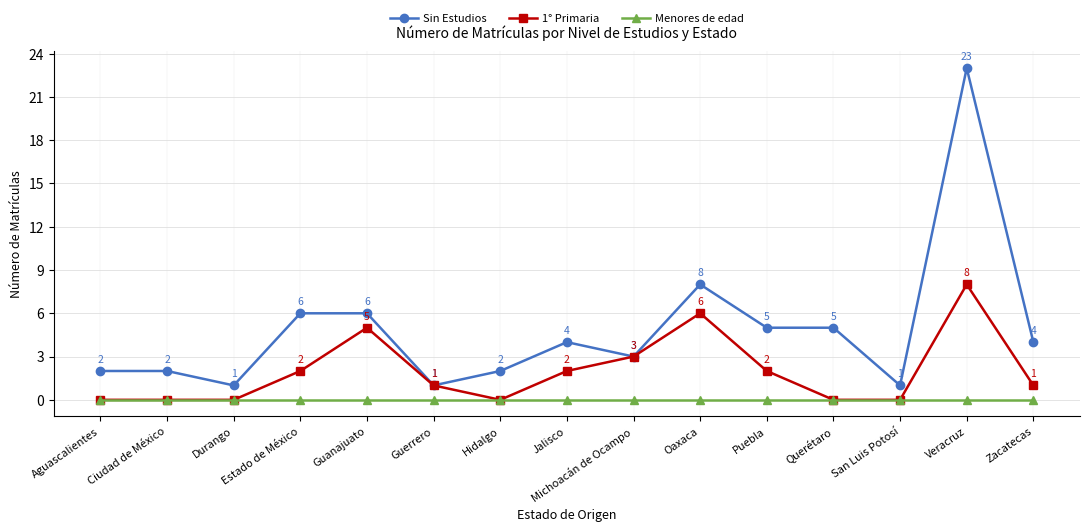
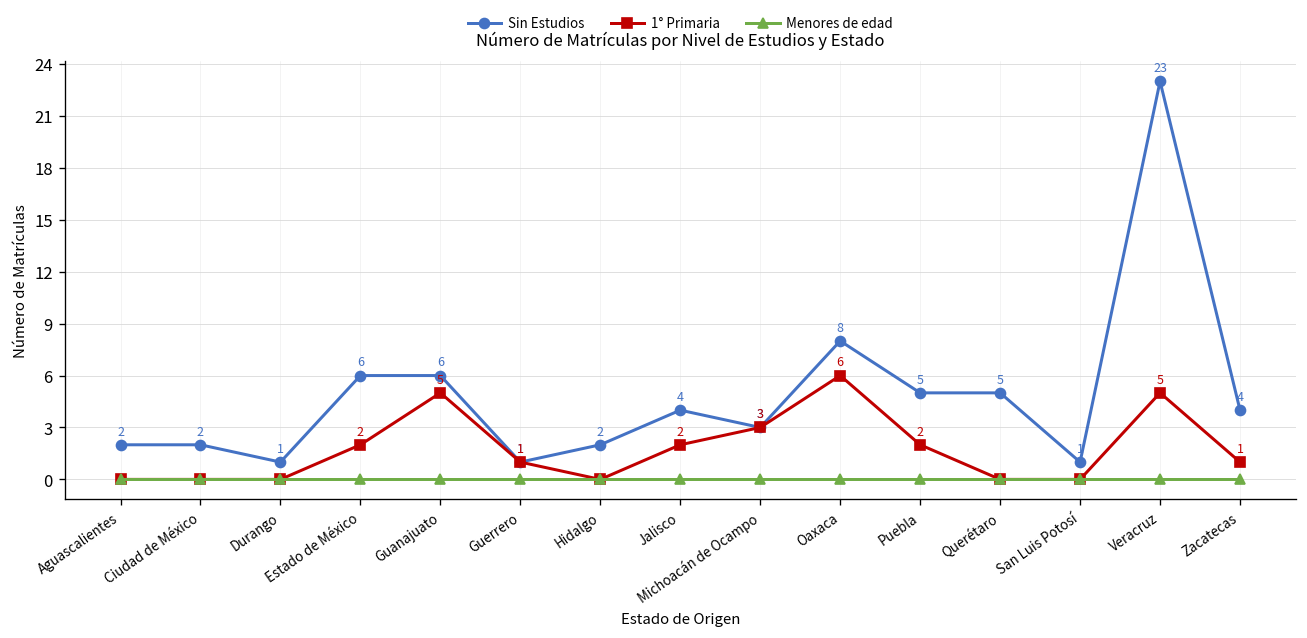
  {
    "Sin Estudios": {
      "Aguascalientes": 2,
      "Ciudad de México": 2,
      "Durango": 1,
      "Estado de México": 6,
      "Guanajuato": 6,
      "Hidalgo": 2,
      "Jalisco": 4,
      "Oaxaca": 8,
      "Puebla": 5,
      "Querétaro": 5,
      "San Luis Potosí": 1,
      "Veracruz": 23,
      "Zacatecas": 4
    },
    "1° Primaria": {
      "Estado de México": 2,
      "Jalisco": 2,
      "Oaxaca": 6,
      "Puebla": 2,
-     "Veracruz": 8,
+     "Veracruz": 5,
      "Zacatecas": 1
    },
    "Menores de edad": {
      "Estado de México": 0.0,
      "Guanajuato": 0.0,
      "Guerrero": 0.0,
      "Jalisco": 0.0,
      "Michoacán de Ocampo": 0.0,
      "Oaxaca": 0.0,
      "Puebla": 0.0,
      "Veracruz": 0.0,
      "Zacatecas": 0.0
    }
  }
